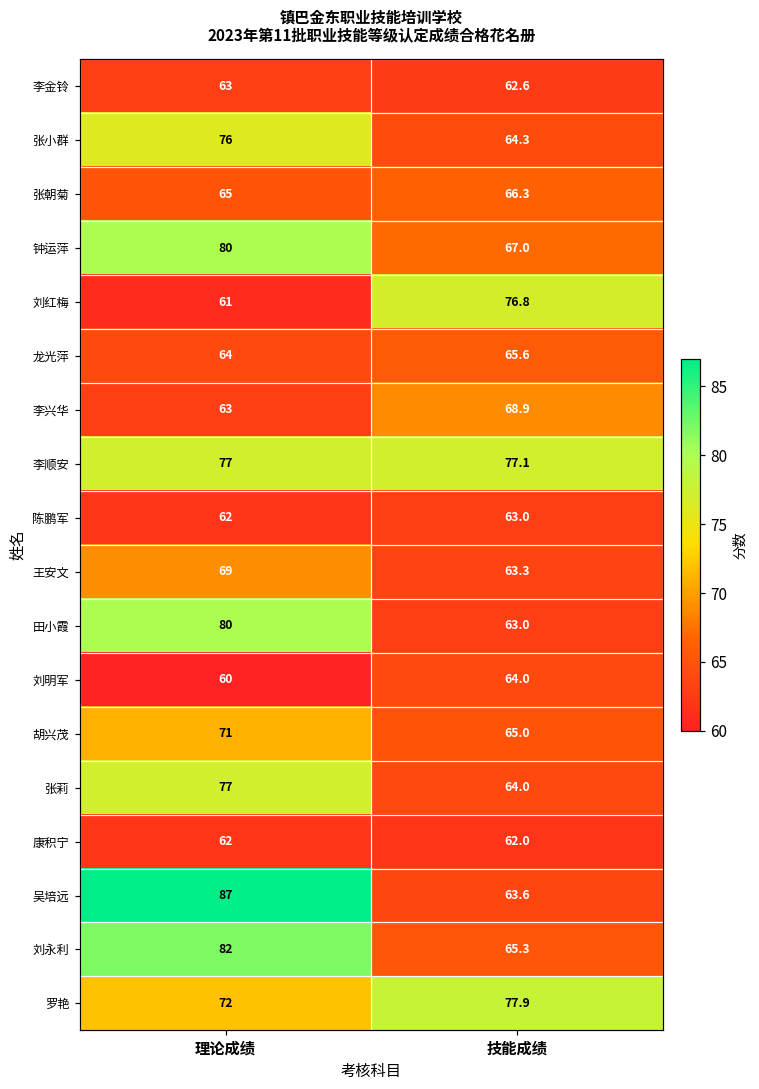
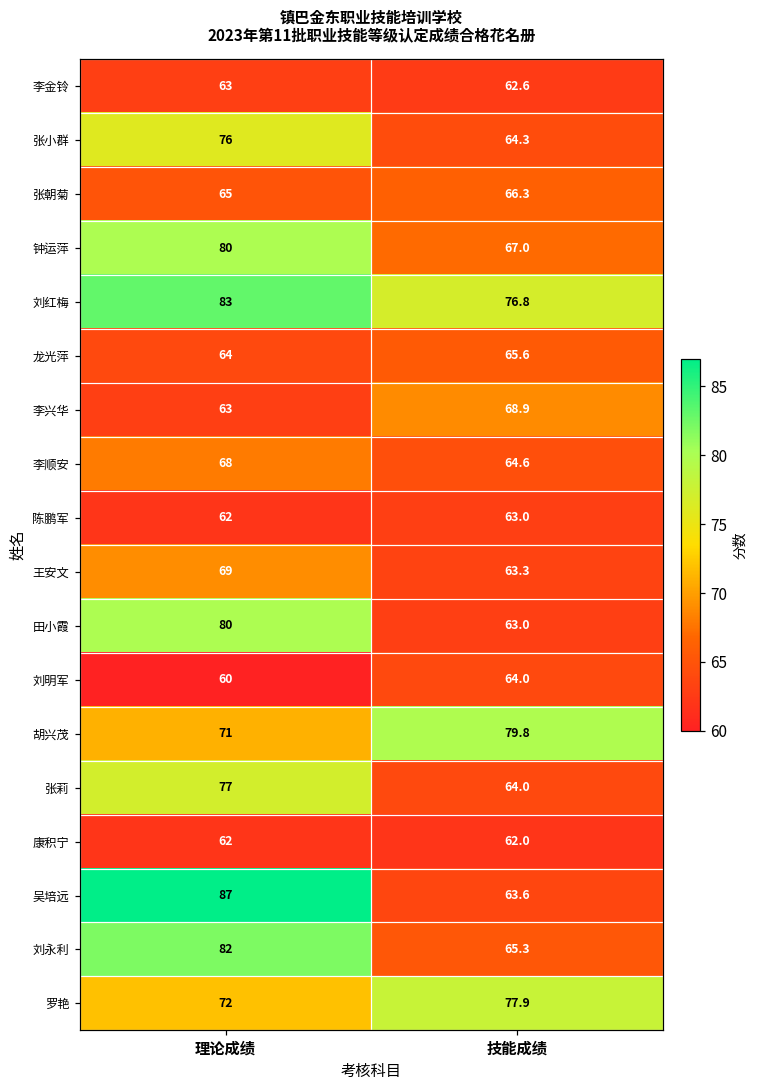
  {
    "李金铃": {
      "理论成绩": 63,
      "技能成绩": 62.6
    },
    "张小群": {
      "理论成绩": 76,
      "技能成绩": 64.3
    },
    "张朝菊": {
      "理论成绩": 65,
      "技能成绩": 66.3
    },
    "钟运萍": {
      "理论成绩": 80,
      "技能成绩": 67.0
    },
    "刘红梅": {
-     "理论成绩": 61,
+     "理论成绩": 83,
      "技能成绩": 76.8
    },
    "龙光萍": {
      "理论成绩": 64,
      "技能成绩": 65.6
    },
    "李兴华": {
      "理论成绩": 63,
      "技能成绩": 68.9
    },
    "李顺安": {
-     "理论成绩": 77,
-     "技能成绩": 77.1
+     "理论成绩": 68,
+     "技能成绩": 64.6
    },
    "陈鹏军": {
      "理论成绩": 62,
      "技能成绩": 63.0
    },
    "王安文": {
      "理论成绩": 69,
      "技能成绩": 63.3
    },
    "田小霞": {
      "理论成绩": 80,
      "技能成绩": 63.0
    },
    "刘明军": {
      "理论成绩": 60,
      "技能成绩": 64.0
    },
    "胡兴茂": {
      "理论成绩": 71,
-     "技能成绩": 65.0
+     "技能成绩": 79.8
    },
    "张莉": {
      "理论成绩": 77,
      "技能成绩": 64.0
    },
    "康积宁": {
      "理论成绩": 62,
      "技能成绩": 62.0
    },
    "吴培远": {
      "理论成绩": 87,
      "技能成绩": 63.6
    },
    "刘永利": {
      "理论成绩": 82,
      "技能成绩": 65.3
    },
    "罗艳": {
      "理论成绩": 72,
      "技能成绩": 77.9
    }
  }
